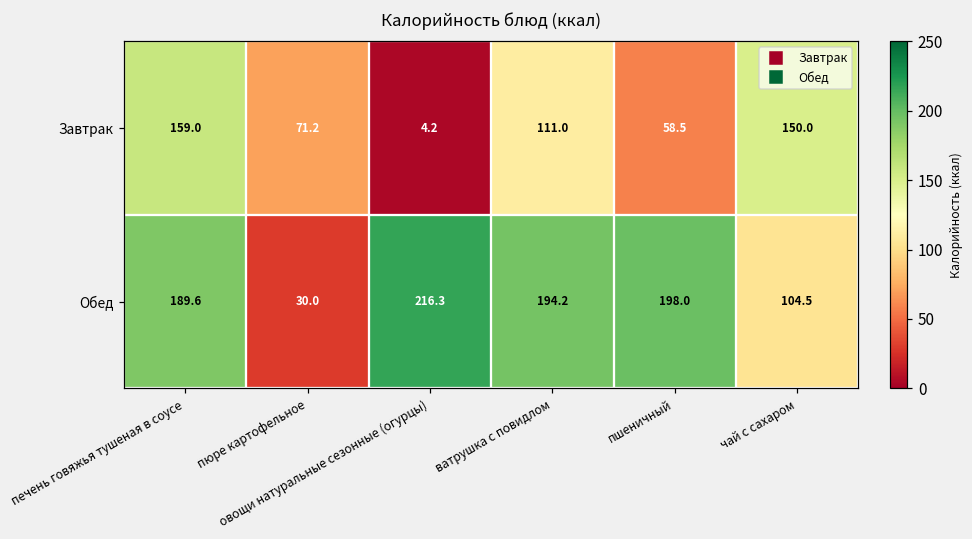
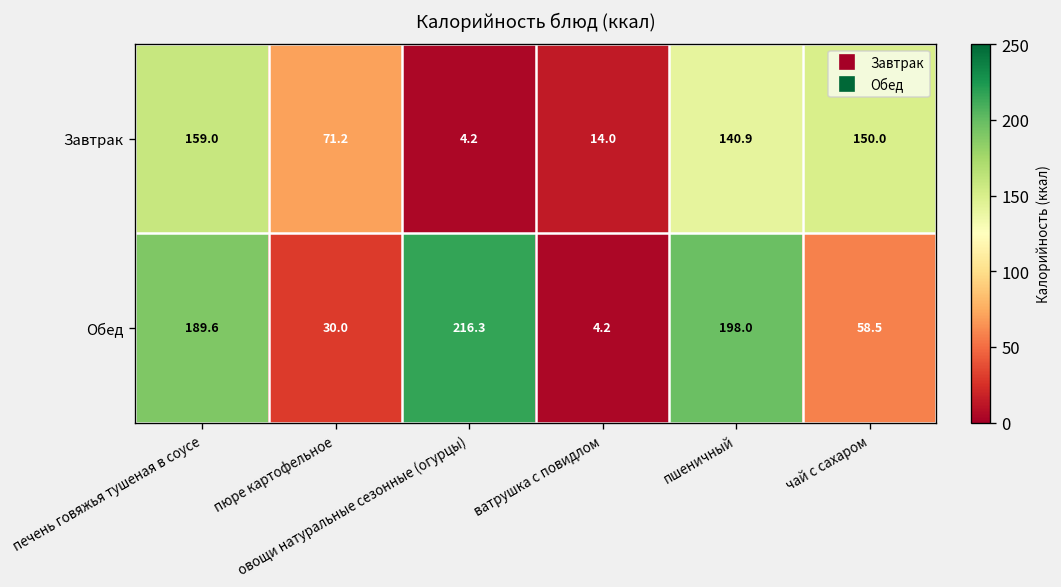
  {
    "Завтрак": {
      "печень говяжья тушеная в соусе": 159.0,
      "пюре картофельное": 71.2,
      "овощи натуральные сезонные (огурцы)": 4.2,
-     "ватрушка с повидлом": 111.0,
-     "пшеничный": 58.5,
+     "ватрушка с повидлом": 14.0,
+     "пшеничный": 140.9,
      "чай с сахаром": 150.0
    },
    "Обед": {
      "печень говяжья тушеная в соусе": 189.6,
      "пюре картофельное": 30.0,
      "овощи натуральные сезонные (огурцы)": 216.3,
-     "ватрушка с повидлом": 194.2,
+     "ватрушка с повидлом": 4.2,
      "пшеничный": 198.0,
-     "чай с сахаром": 104.5
+     "чай с сахаром": 58.5
    }
  }
